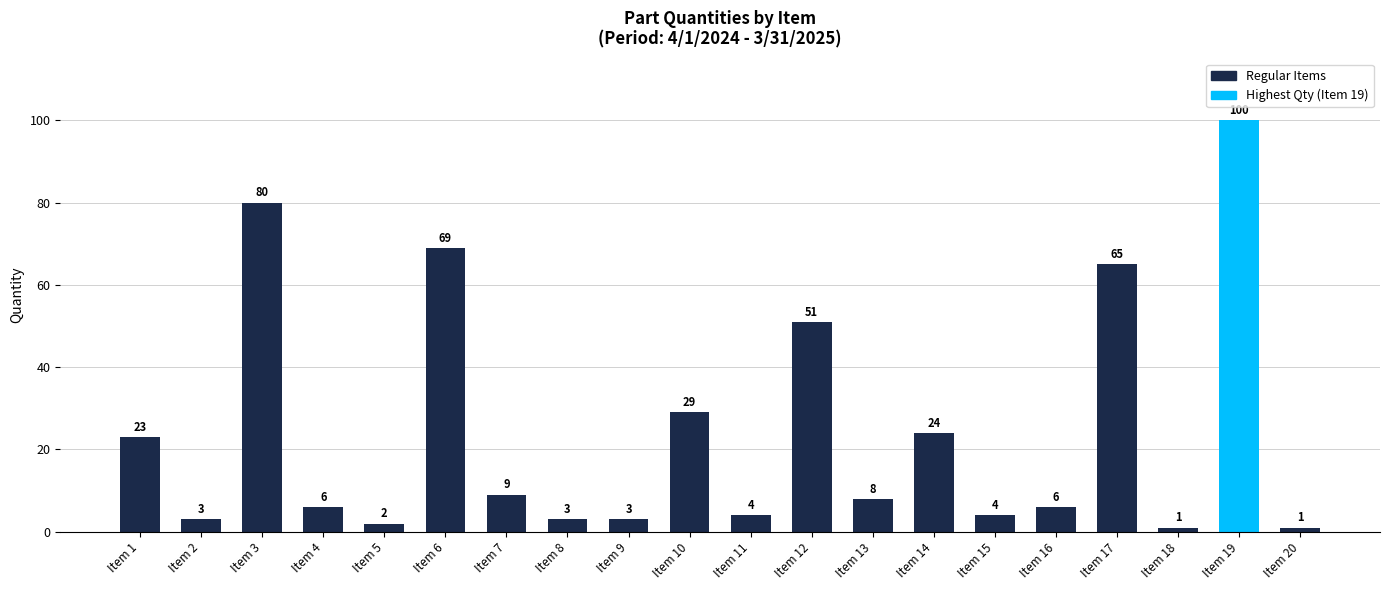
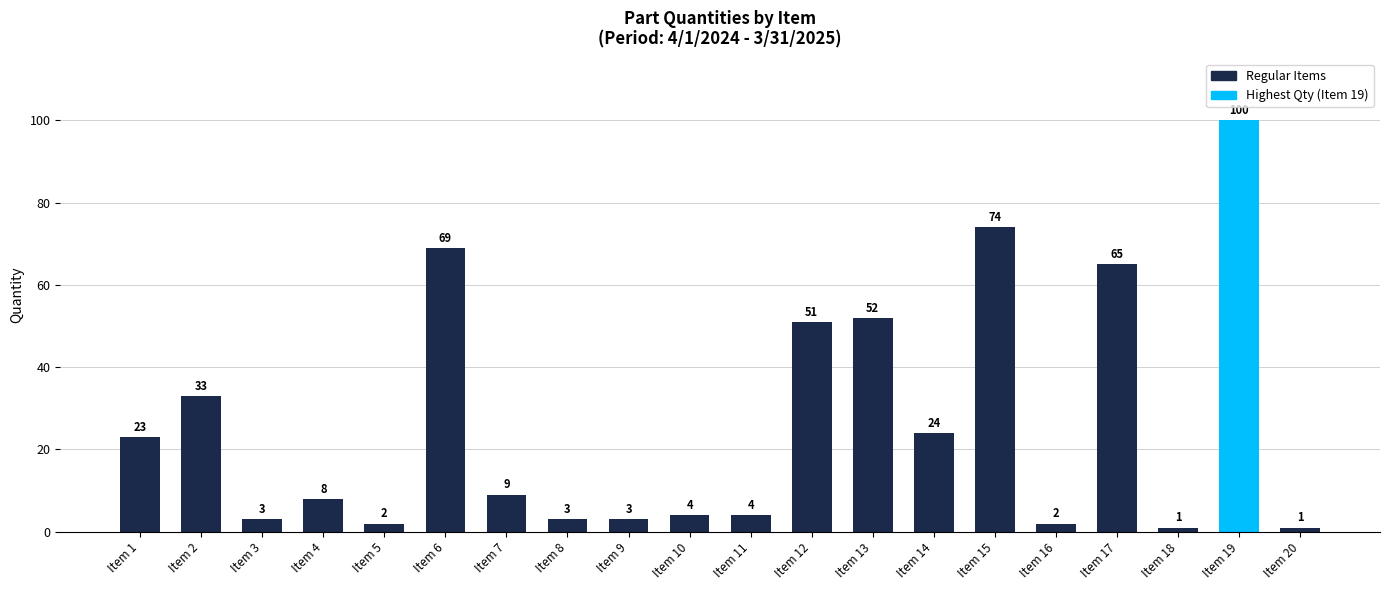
  {
    "Item 1": 23,
-   "Item 2": 3,
-   "Item 3": 80,
-   "Item 4": 6,
+   "Item 2": 33,
+   "Item 3": 3,
+   "Item 4": 8,
    "Item 5": 2,
    "Item 6": 69,
    "Item 7": 9,
    "Item 8": 3,
    "Item 9": 3,
-   "Item 10": 29,
+   "Item 10": 4,
    "Item 11": 4,
    "Item 12": 51,
-   "Item 13": 8,
+   "Item 13": 52,
    "Item 14": 24,
-   "Item 15": 4,
-   "Item 16": 6,
+   "Item 15": 74,
+   "Item 16": 2,
    "Item 17": 65,
    "Item 18": 1,
    "Item 20": 1
  }
